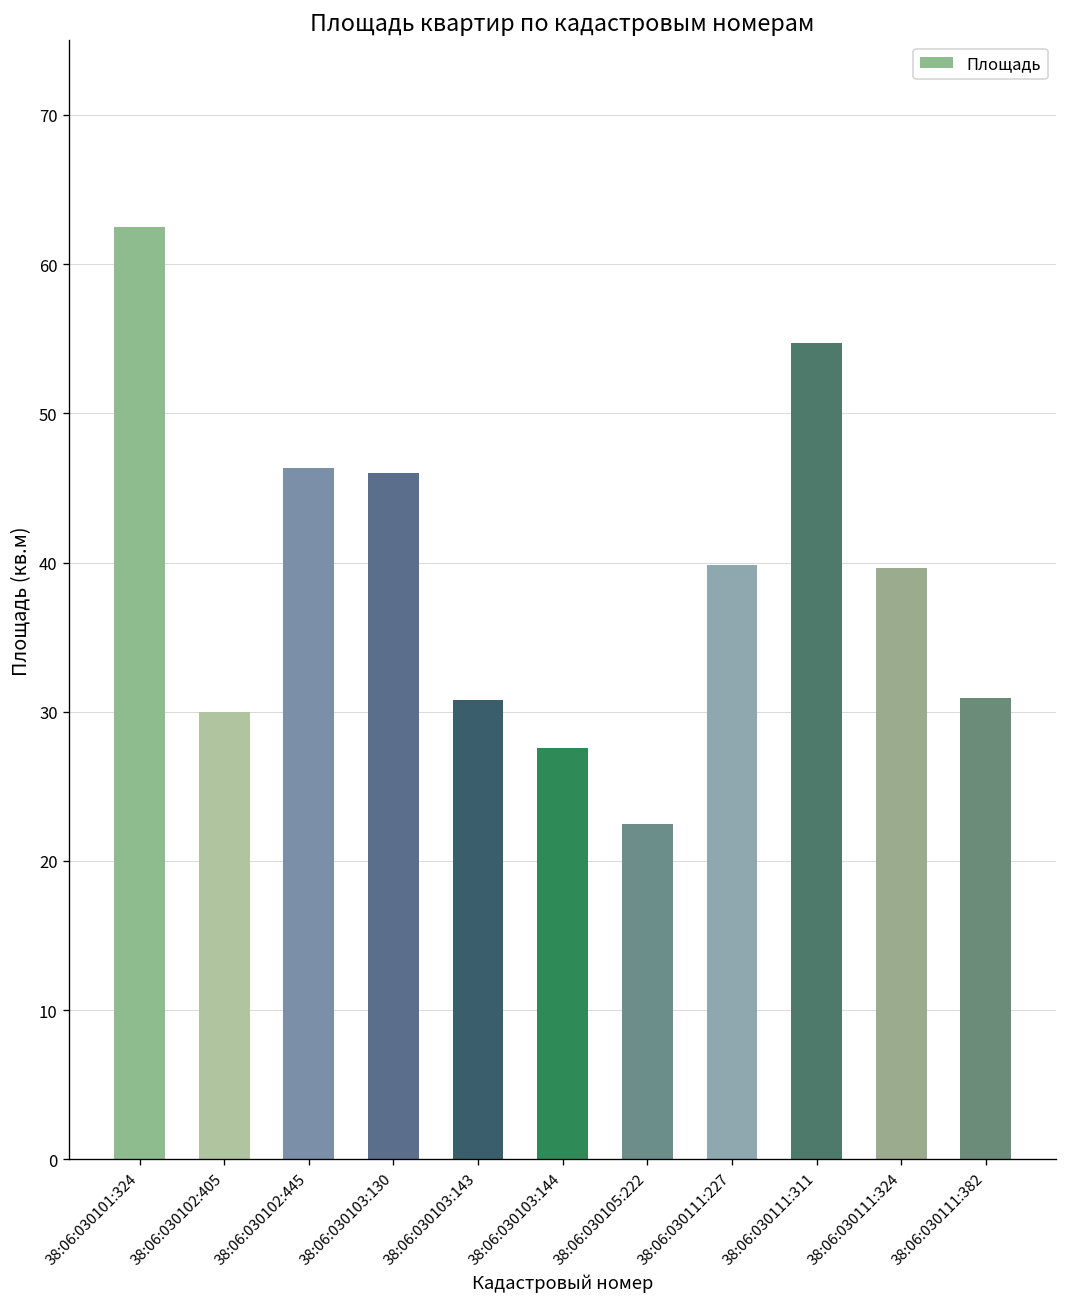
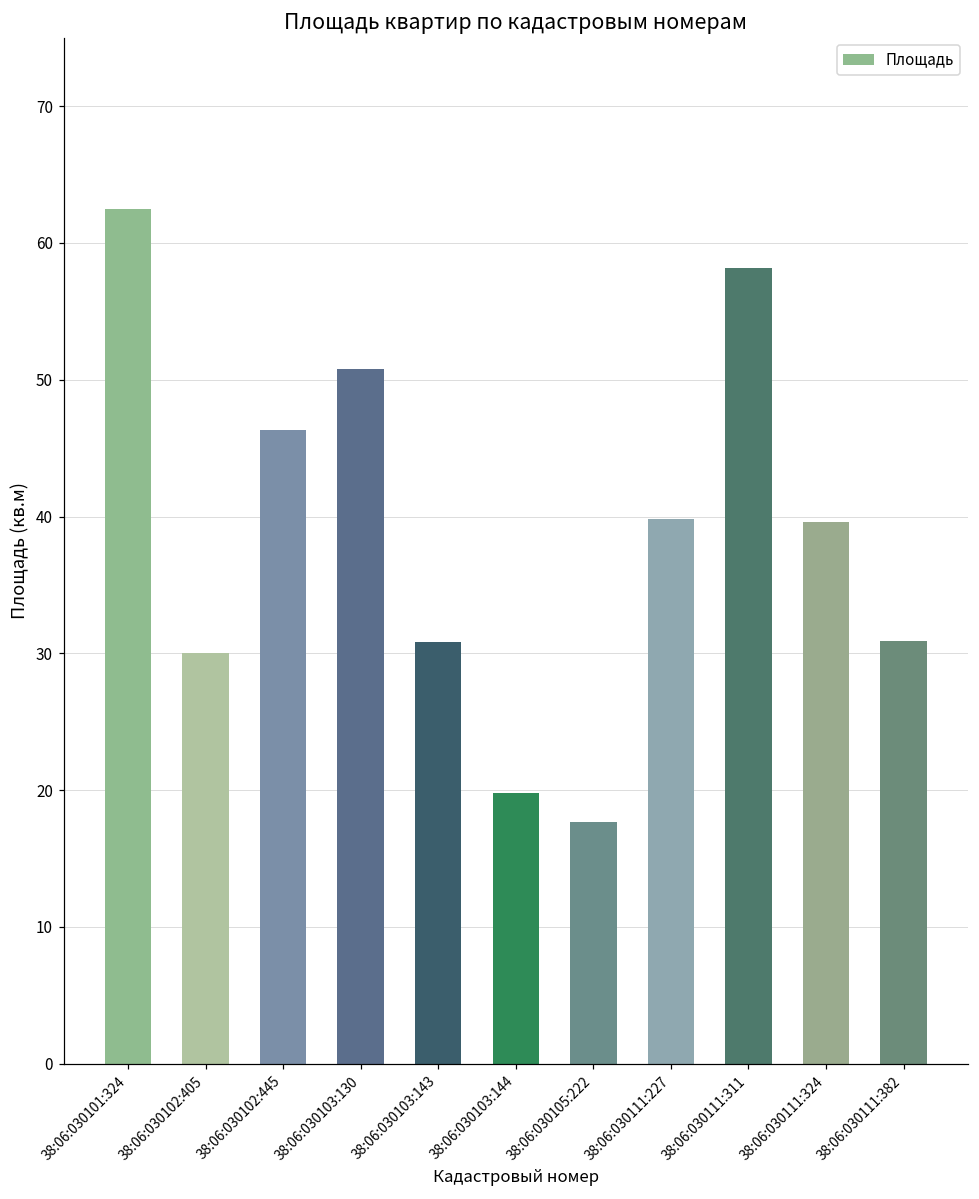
  {
    "38:06:030101:324": 62.5,
    "38:06:030102:405": 30.0,
    "38:06:030102:445": 46.3,
-   "38:06:030103:130": 46.0,
+   "38:06:030103:130": 50.8,
    "38:06:030103:143": 30.8,
-   "38:06:030103:144": 27.6,
-   "38:06:030105:222": 22.5,
+   "38:06:030103:144": 19.8,
+   "38:06:030105:222": 17.7,
    "38:06:030111:227": 39.8,
-   "38:06:030111:311": 54.7,
+   "38:06:030111:311": 58.2,
    "38:06:030111:324": 39.6,
    "38:06:030111:382": 30.9
  }
